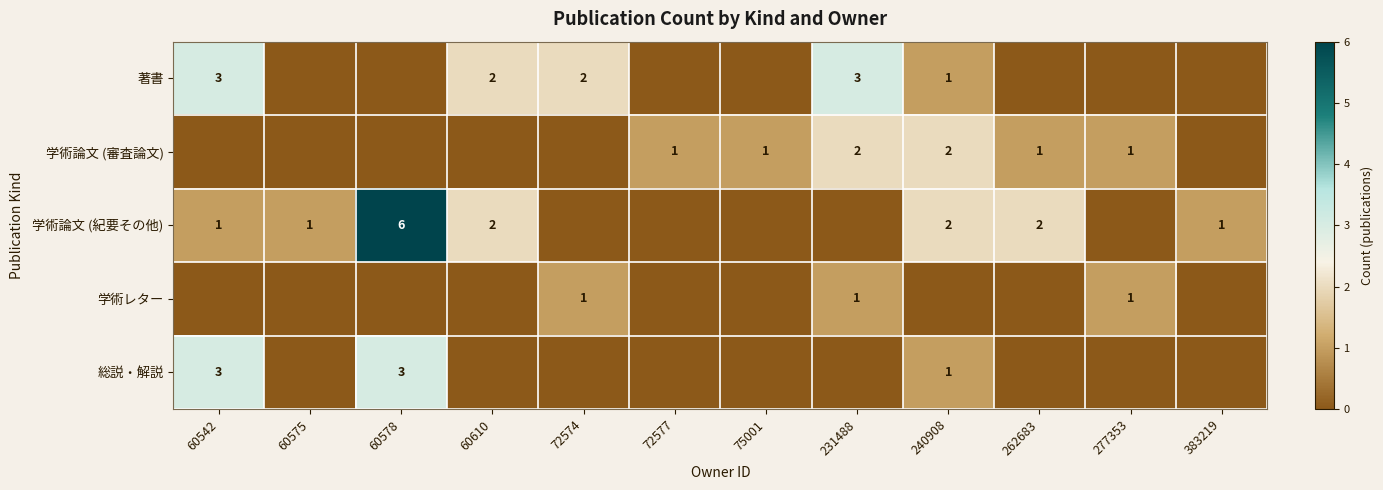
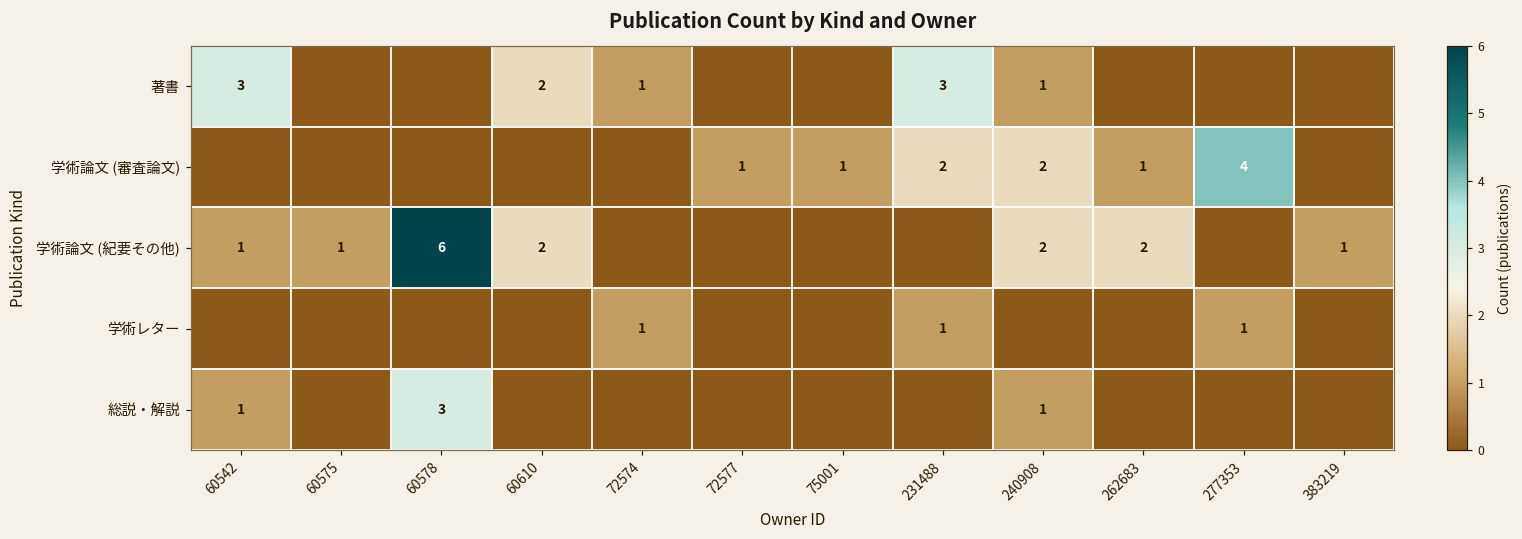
  {
    "著書": {
      "60542": 3,
      "60610": 2,
-     "72574": 2,
+     "72574": 1,
      "231488": 3,
      "240908": 1
    },
    "学術論文 (審査論文)": {
      "72577": 1,
      "75001": 1,
      "231488": 2,
      "240908": 2,
      "262683": 1,
-     "277353": 1
+     "277353": 4
    },
    "学術論文 (紀要その他)": {
      "60542": 1,
      "60575": 1,
      "60578": 6,
      "60610": 2,
      "240908": 2,
      "262683": 2,
      "383219": 1
    },
    "学術レター": {
      "72574": 1,
      "231488": 1,
      "277353": 1
    },
    "総説・解説": {
-     "60542": 3,
+     "60542": 1,
      "60578": 3,
      "240908": 1
    }
  }
